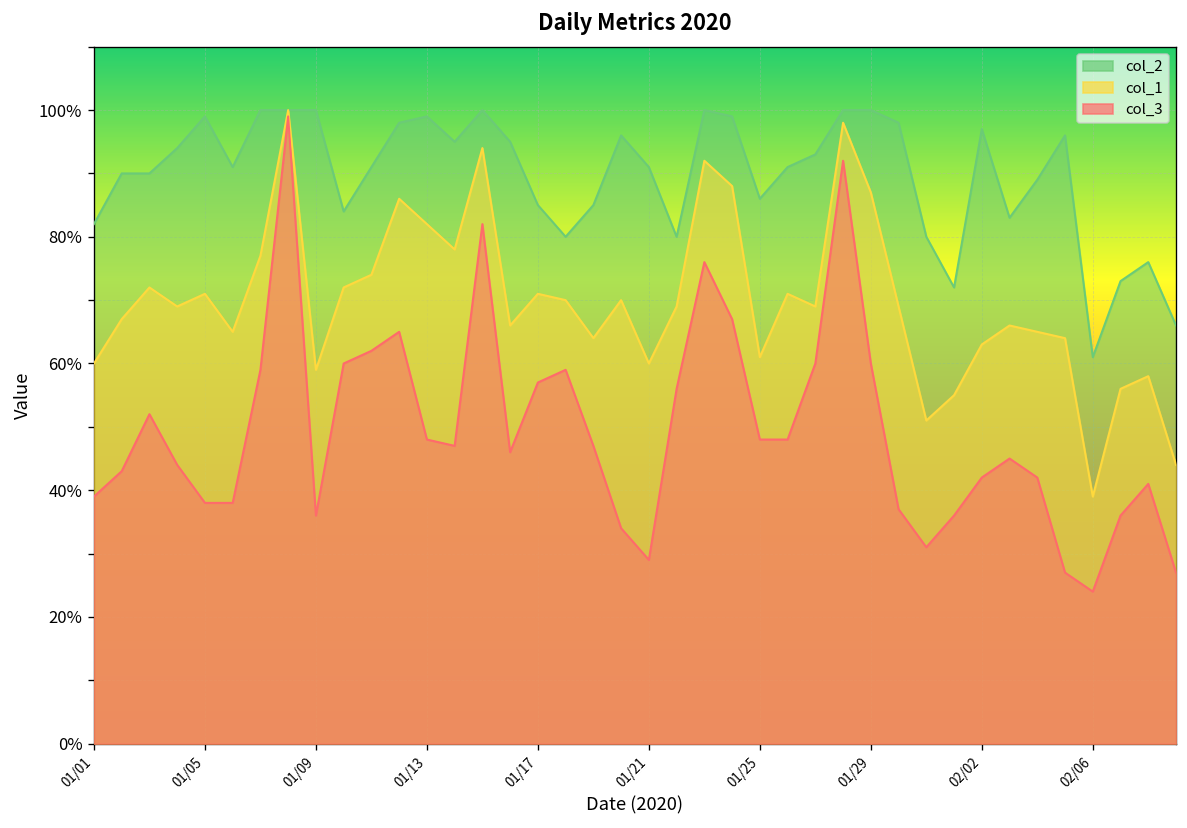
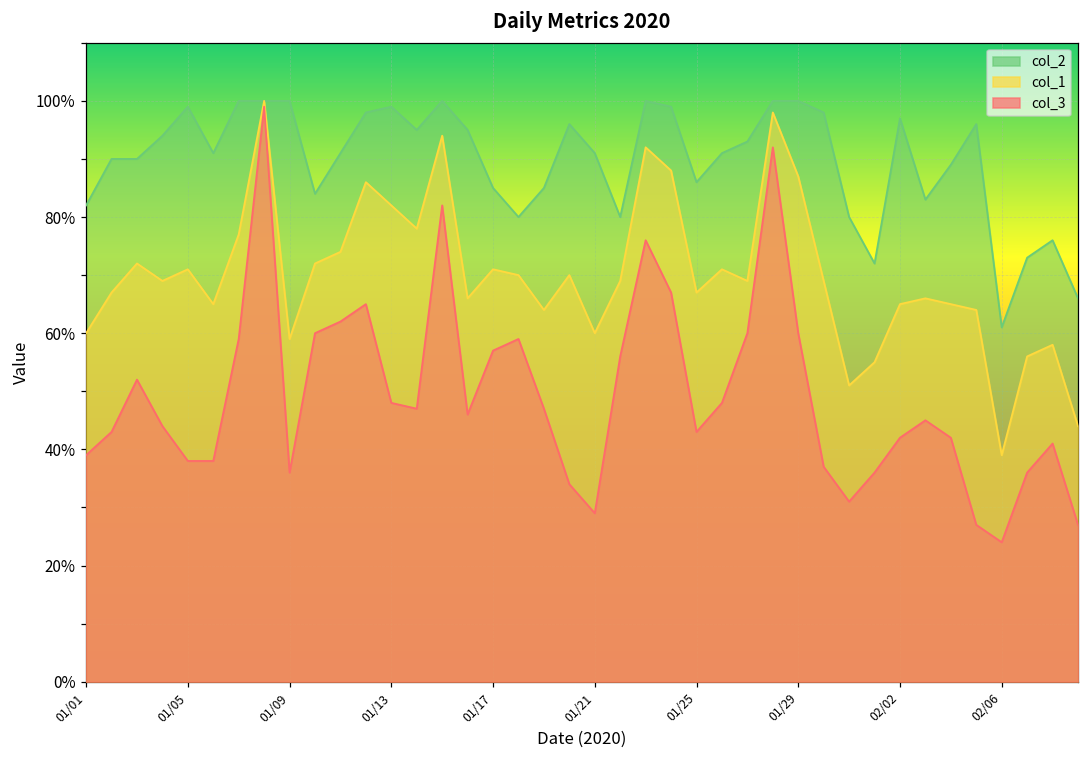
  {
    "col_2": {
      "01/01": "82%",
      "01/05": "99%",
      "01/09": "100%",
      "01/13": "99%",
      "01/17": "85%",
      "01/21": "91%",
      "01/25": "86%",
      "01/29": "100%",
      "02/02": "97%",
      "02/06": "61%"
    },
    "col_1": {
      "01/01": "60%",
      "01/05": "71%",
      "01/09": "59%",
      "01/13": "82%",
      "01/17": "71%",
      "01/21": "60%",
-     "01/25": "61%",
+     "01/25": "67%",
      "01/29": "87%",
-     "02/02": "63%",
+     "02/02": "65%",
      "02/06": "39%"
    },
    "col_3": {
      "01/01": "39%",
      "01/05": "38%",
      "01/09": "36%",
      "01/13": "48%",
      "01/17": "57%",
      "01/21": "29%",
-     "01/25": "48%",
+     "01/25": "43%",
      "01/29": "60%",
      "02/02": "42%",
      "02/06": "24%"
    }
  }
